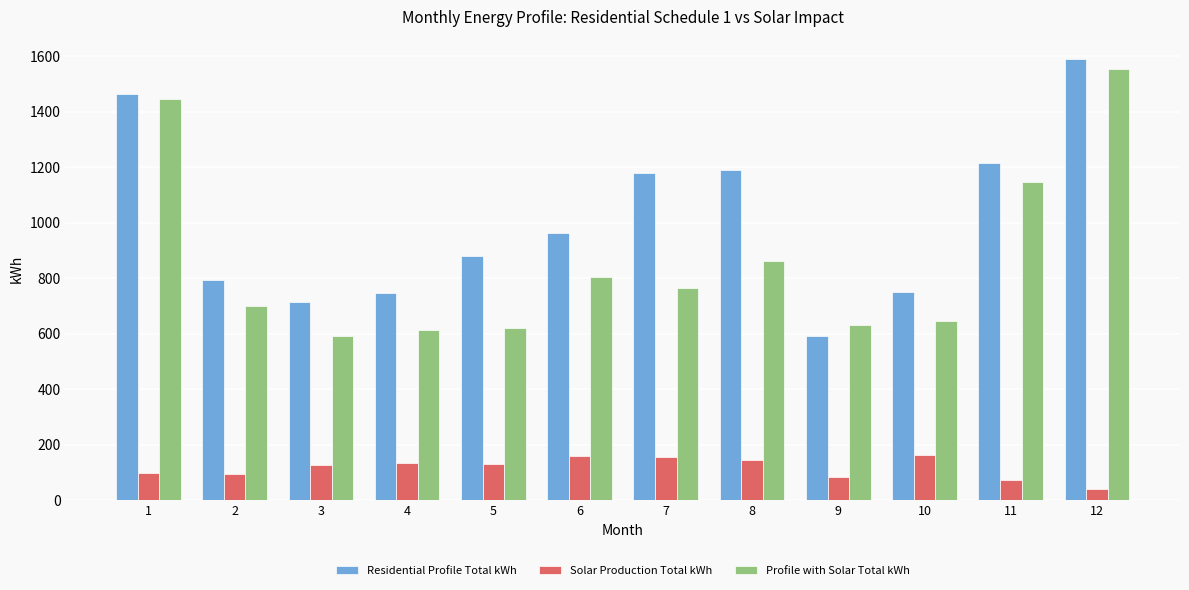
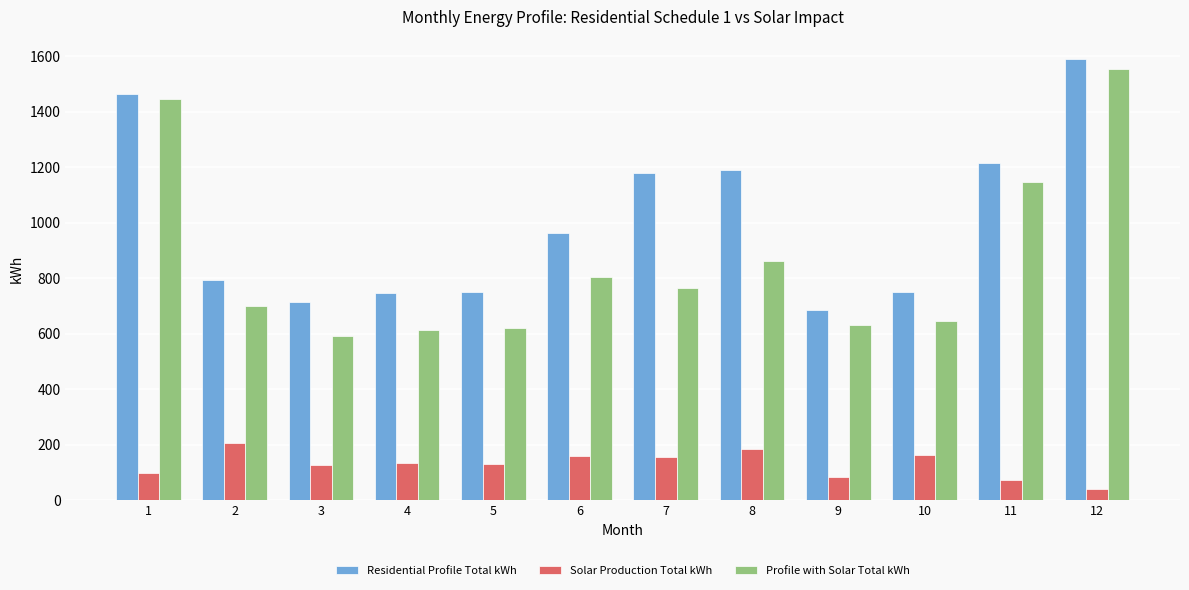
  {
    "Residential Profile Total kWh": {
      "1": 1460,
      "2": 790,
      "3": 720,
      "4": 750,
-     "5": 880,
+     "5": 750,
      "6": 960,
      "7": 1180,
      "8": 1190,
-     "9": 590,
+     "9": 690,
      "10": 750,
      "11": 1220,
      "12": 1590
    },
    "Solar Production Total kWh": {
      "1": 100,
-     "2": 90,
+     "2": 200,
      "3": 130,
      "4": 130,
      "5": 130,
      "6": 160,
      "7": 160,
-     "8": 150,
+     "8": 180,
      "9": 80,
      "10": 160,
      "11": 70,
      "12": 40
    },
    "Profile with Solar Total kWh": {
      "1": 1450,
      "2": 700,
      "3": 590,
      "4": 610,
      "5": 620,
      "6": 800,
      "7": 770,
      "8": 860,
      "9": 630,
      "10": 650,
      "11": 1150,
      "12": 1550
    }
  }
